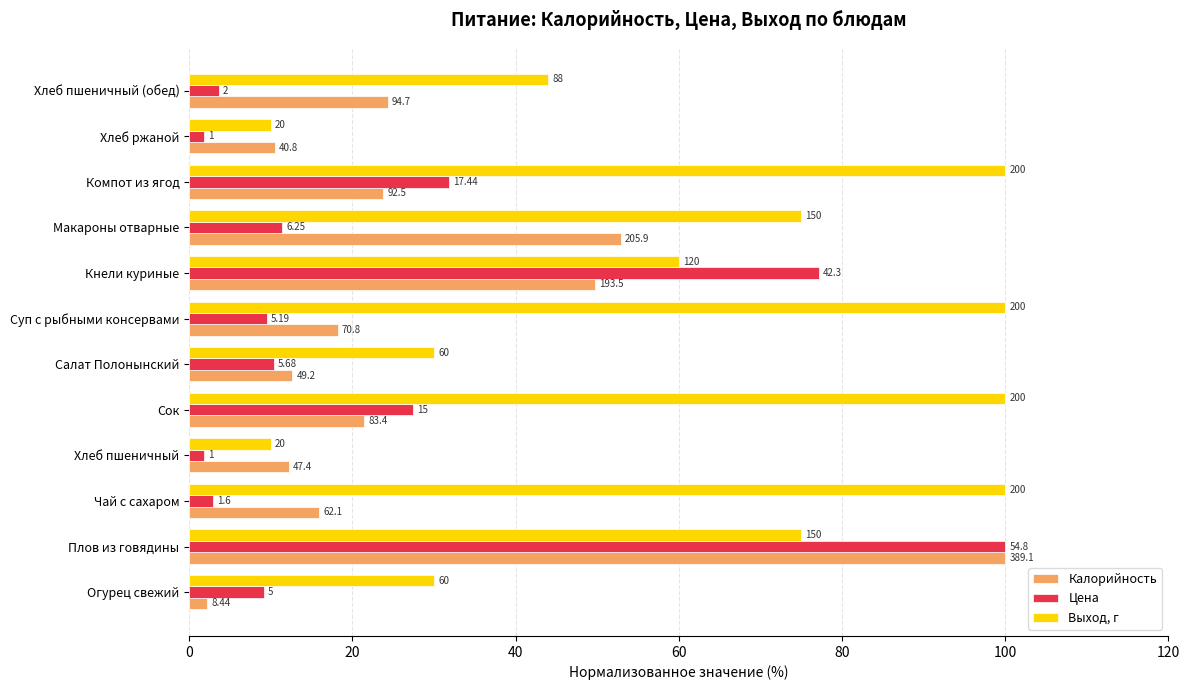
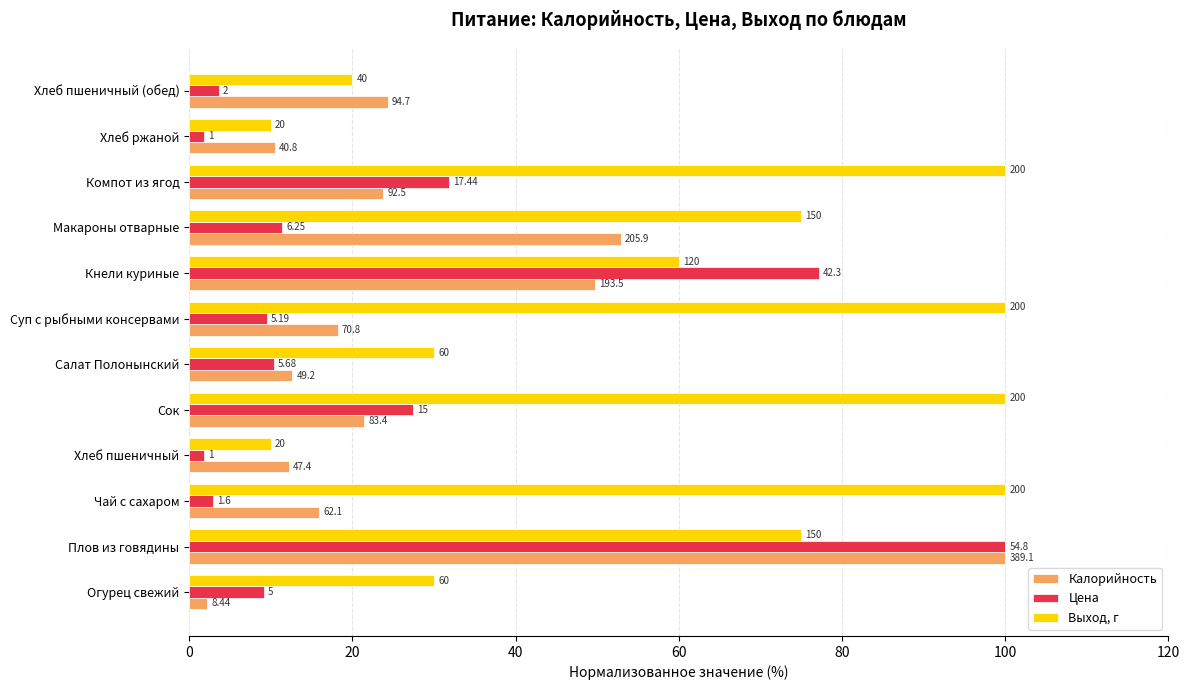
  {
    "Выход, г": {
-     "Хлеб пшеничный (обед)": 88
+     "Хлеб пшеничный (обед)": 40
    }
  }
